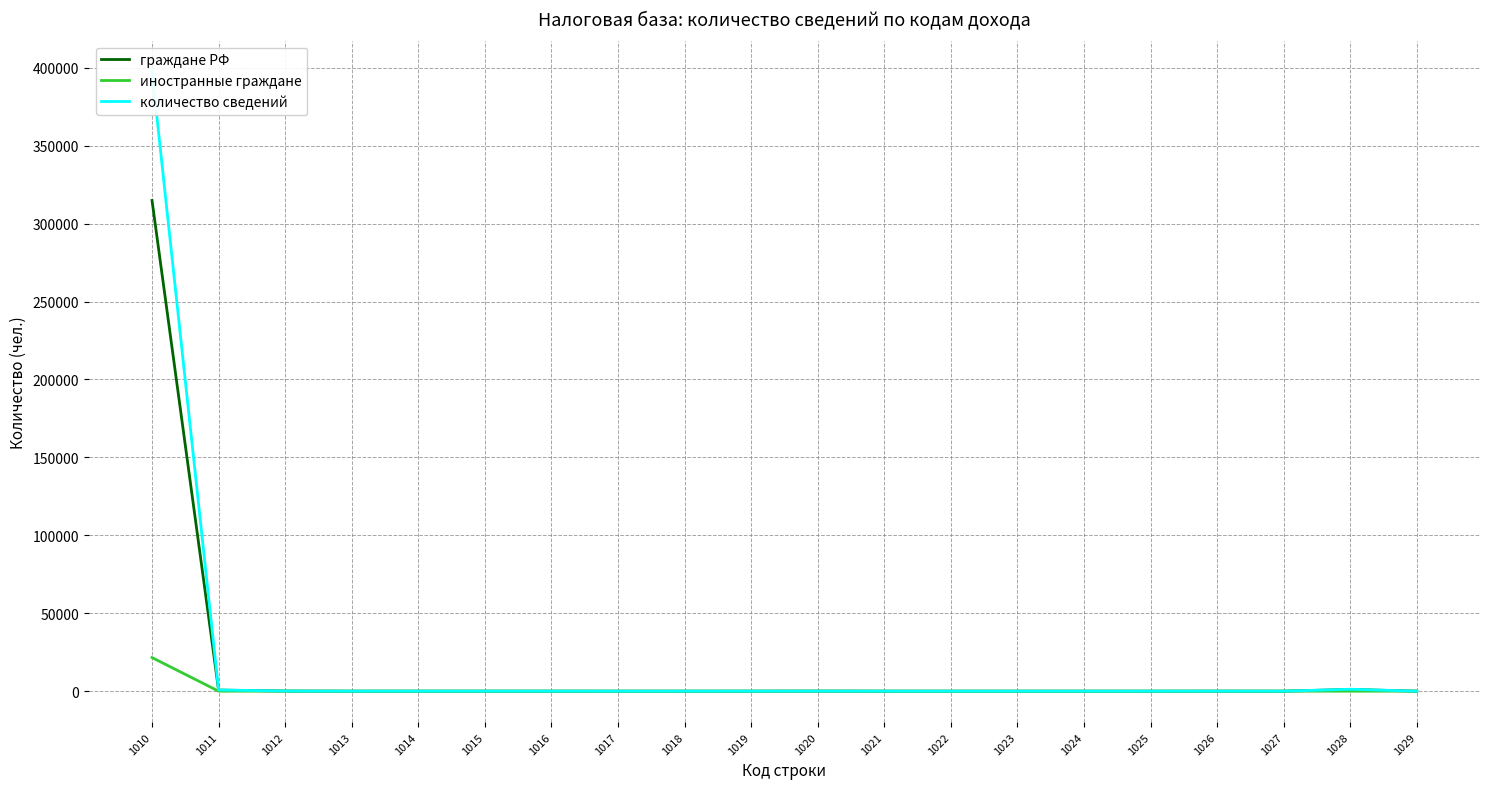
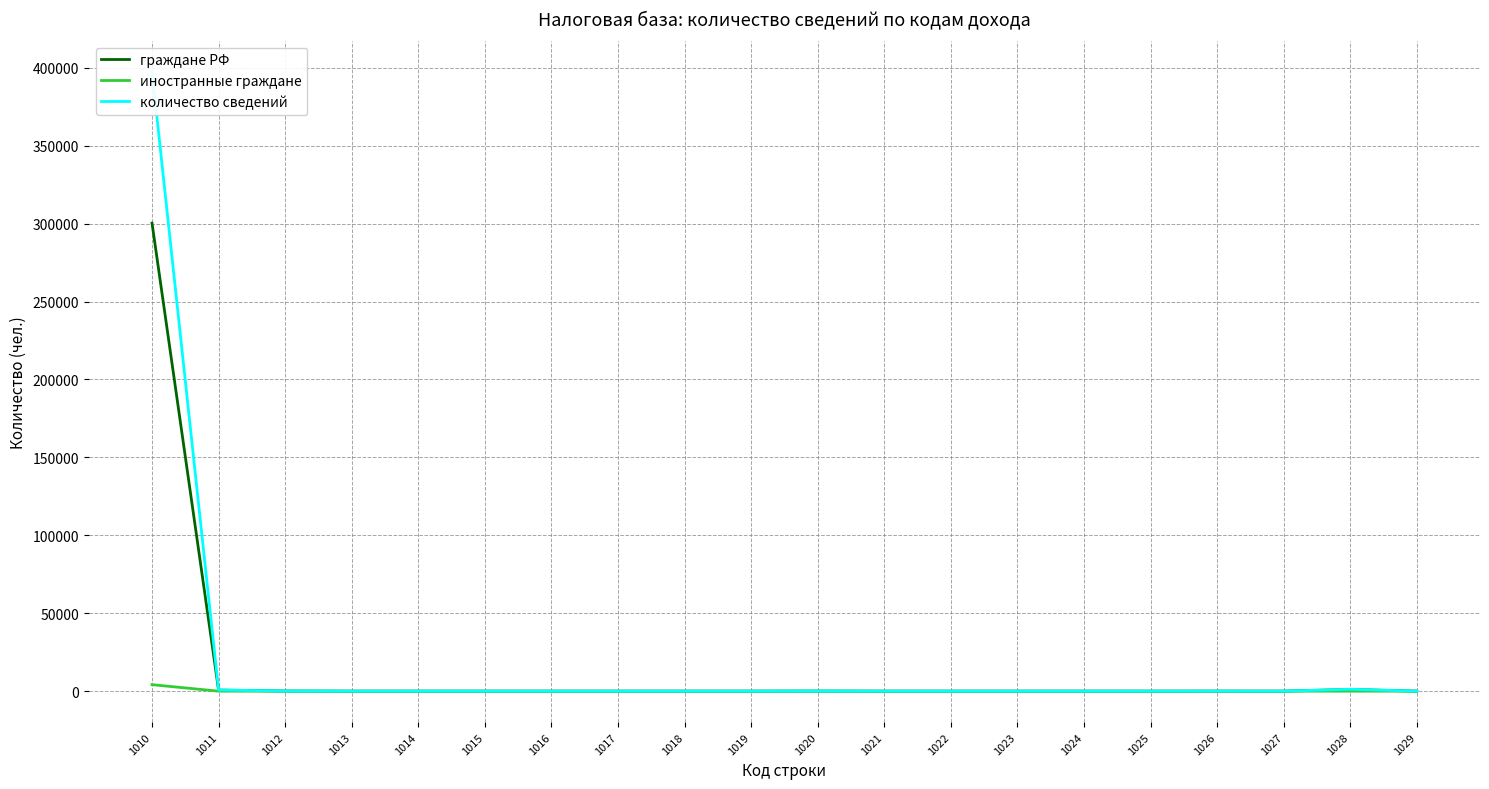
  {
    "граждане РФ": {
-     "1010": 315000
+     "1010": 300000
    },
    "иностранные граждане": {
-     "1010": 22000
+     "1010": 4000
    }
  }
